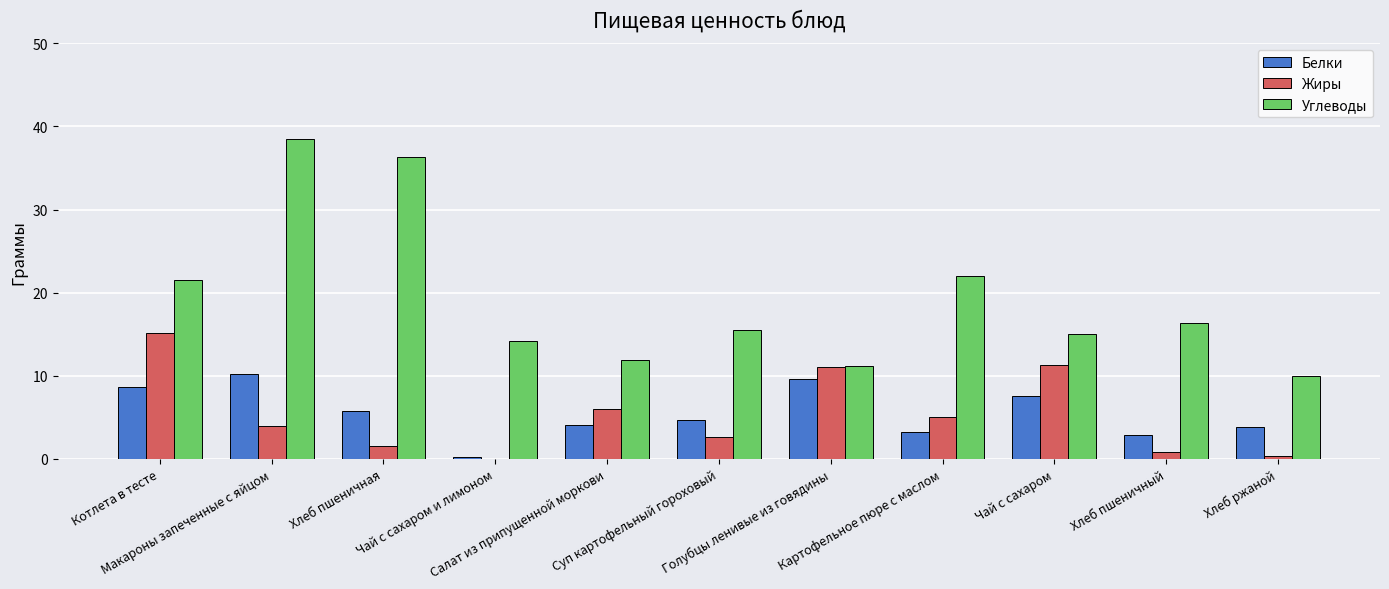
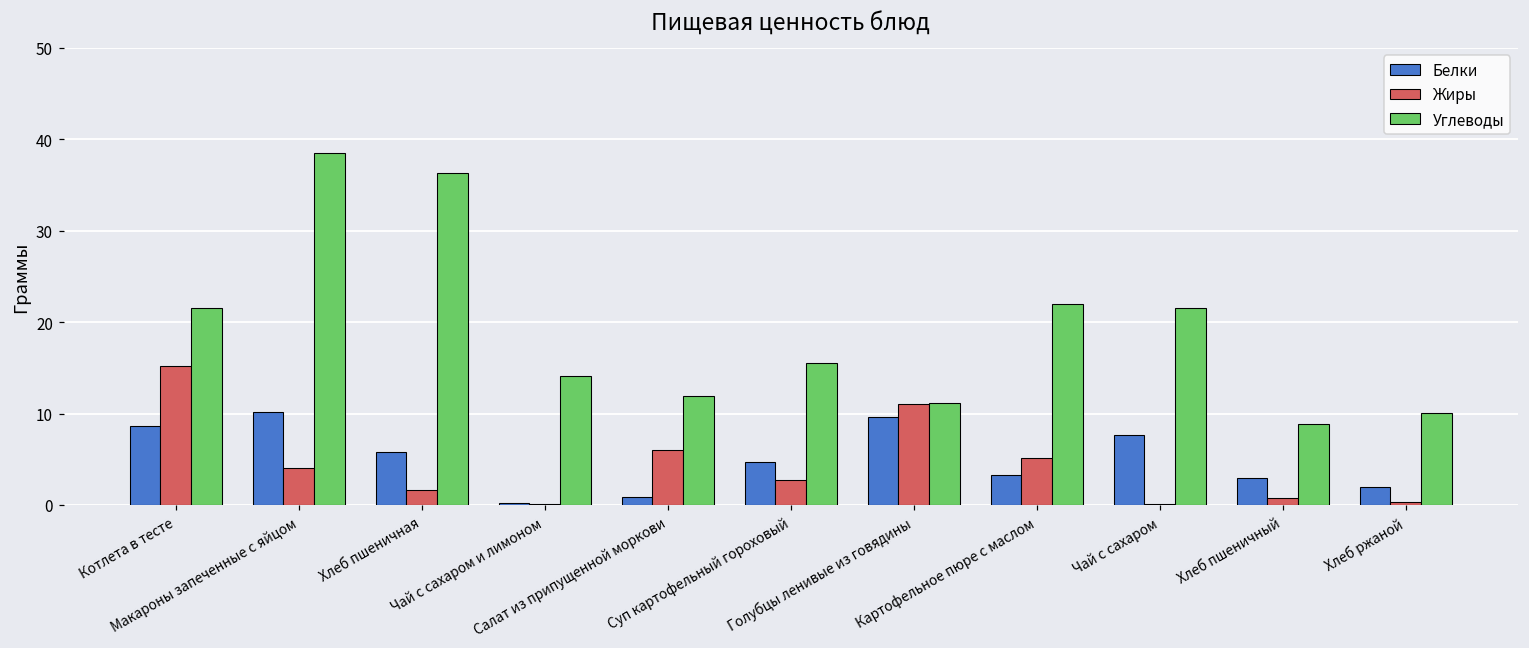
  {
    "Белки": {
      "Котлета в тесте": 9,
      "Макароны запеченные с яйцом": 10,
      "Хлеб пшеничная": 6,
-     "Салат из припущенной моркови": 4,
+     "Салат из припущенной моркови": 1,
      "Суп картофельный гороховый": 5,
      "Голубцы ленивые из говядины": 10,
      "Картофельное пюре с маслом": 3,
      "Чай с сахаром": 8,
      "Хлеб пшеничный": 3,
-     "Хлеб ржаной": 4
+     "Хлеб ржаной": 2
    },
    "Жиры": {
      "Котлета в тесте": 15,
      "Макароны запеченные с яйцом": 4,
      "Хлеб пшеничная": 2,
      "Салат из припущенной моркови": 6,
      "Суп картофельный гороховый": 3,
      "Голубцы ленивые из говядины": 11,
      "Картофельное пюре с маслом": 5,
-     "Чай с сахаром": 11,
+     "Чай с сахаром": 0,
      "Хлеб пшеничный": 1,
      "Хлеб ржаной": 0
    },
    "Углеводы": {
      "Котлета в тесте": 22,
      "Макароны запеченные с яйцом": 39,
      "Хлеб пшеничная": 36,
      "Чай с сахаром и лимоном": 14,
      "Салат из припущенной моркови": 12,
      "Суп картофельный гороховый": 16,
      "Голубцы ленивые из говядины": 11,
      "Картофельное пюре с маслом": 22,
-     "Чай с сахаром": 15,
-     "Хлеб пшеничный": 16,
+     "Чай с сахаром": 22,
+     "Хлеб пшеничный": 9,
      "Хлеб ржаной": 10
    }
  }
